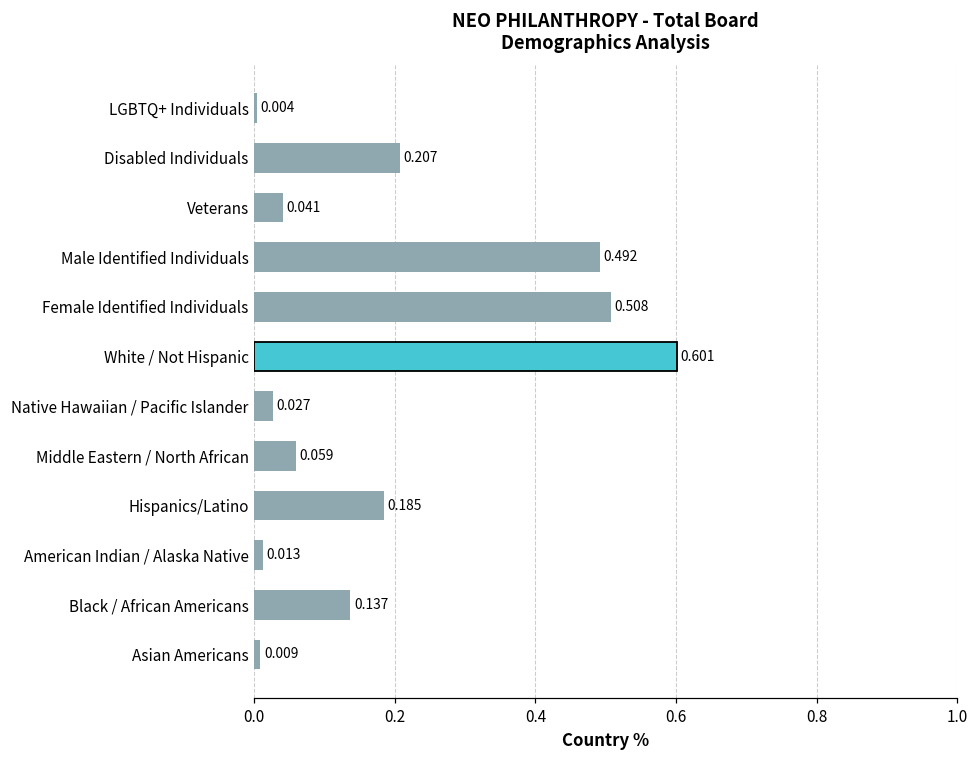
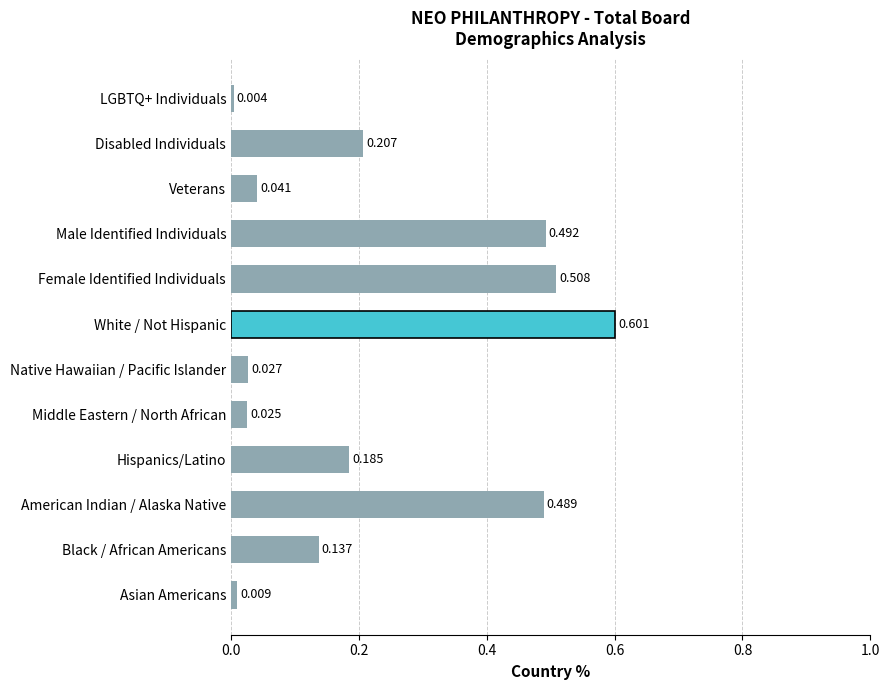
  {
    "LGBTQ+ Individuals": 0.004,
    "Disabled Individuals": 0.207,
    "Veterans": 0.041,
    "Male Identified Individuals": 0.492,
    "Female Identified Individuals": 0.508,
    "White / Not Hispanic": 0.601,
    "Native Hawaiian / Pacific Islander": 0.027,
-   "Middle Eastern / North African": 0.059,
+   "Middle Eastern / North African": 0.025,
    "Hispanics/Latino": 0.185,
-   "American Indian / Alaska Native": 0.013,
+   "American Indian / Alaska Native": 0.489,
    "Black / African Americans": 0.137,
    "Asian Americans": 0.009
  }
